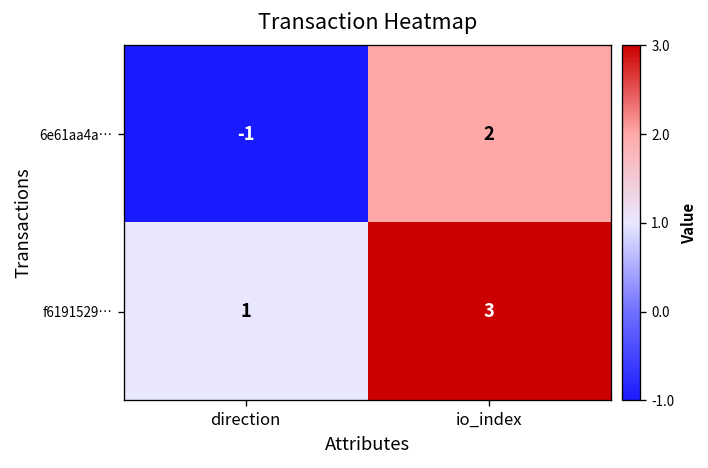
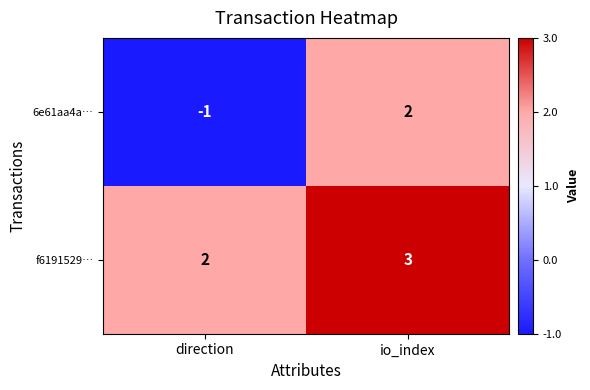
  {
    "6e61aa4a…": {
      "direction": -1,
      "io_index": 2
    },
    "f6191529…": {
-     "direction": 1,
+     "direction": 2,
      "io_index": 3
    }
  }
